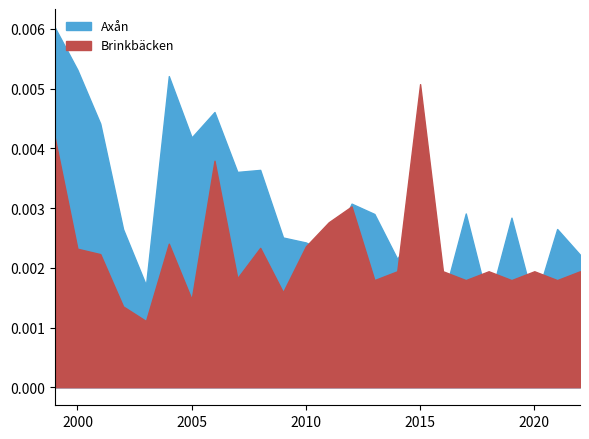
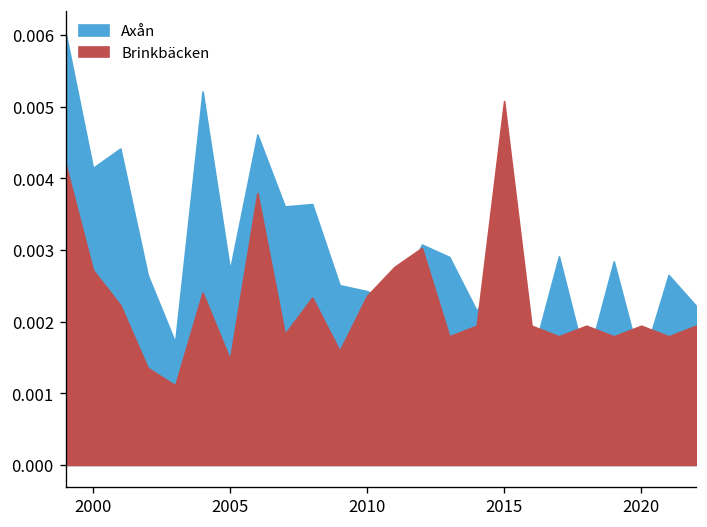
  {
    "Axån": {
-     "2000": 0.0053,
-     "2005": 0.0042,
+     "2000": 0.0041,
+     "2005": 0.0027,
      "2010": 0.0024
    },
    "Brinkbäcken": {
-     "2000": 0.0023,
+     "2000": 0.0027,
      "2005": 0.0015,
      "2010": 0.0024,
      "2015": 0.0051,
      "2020": 0.0019
    }
  }
